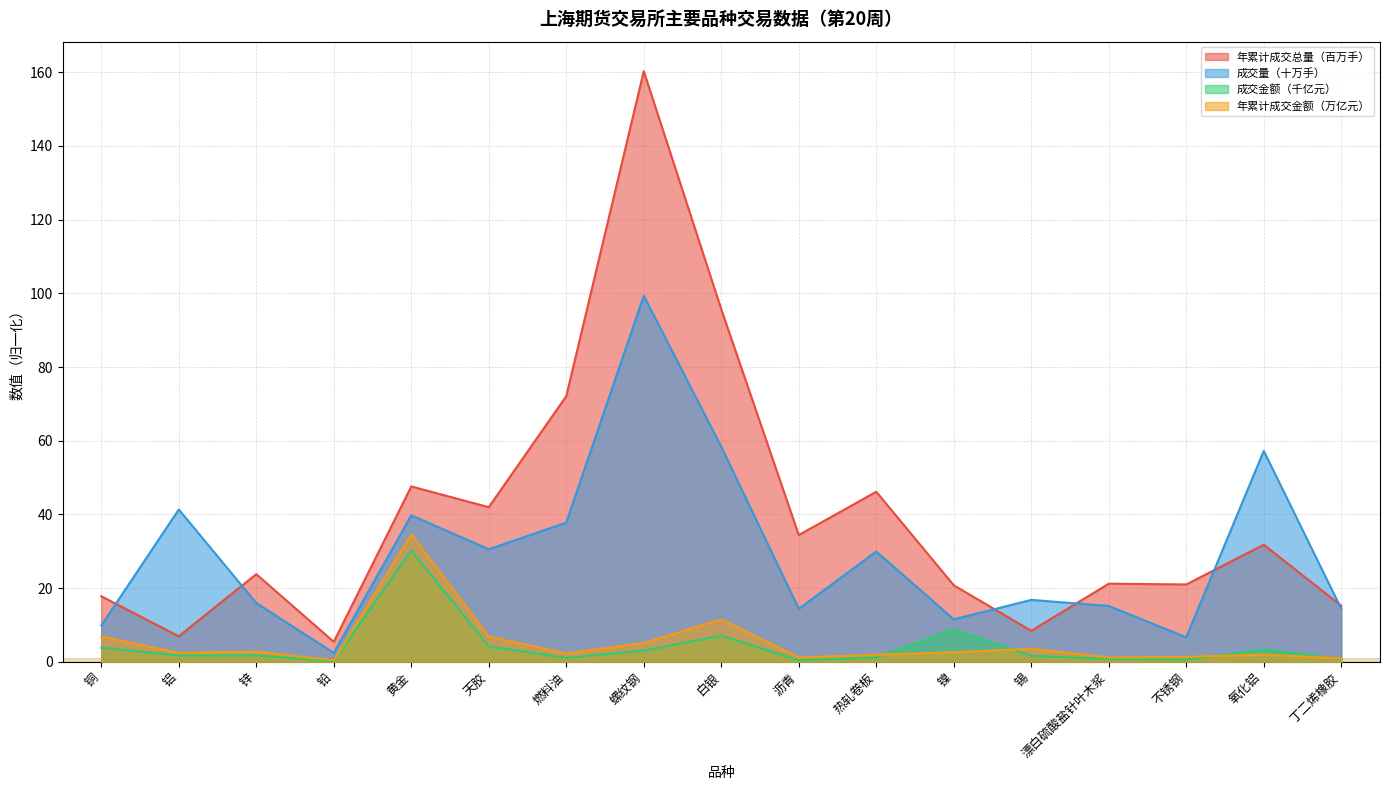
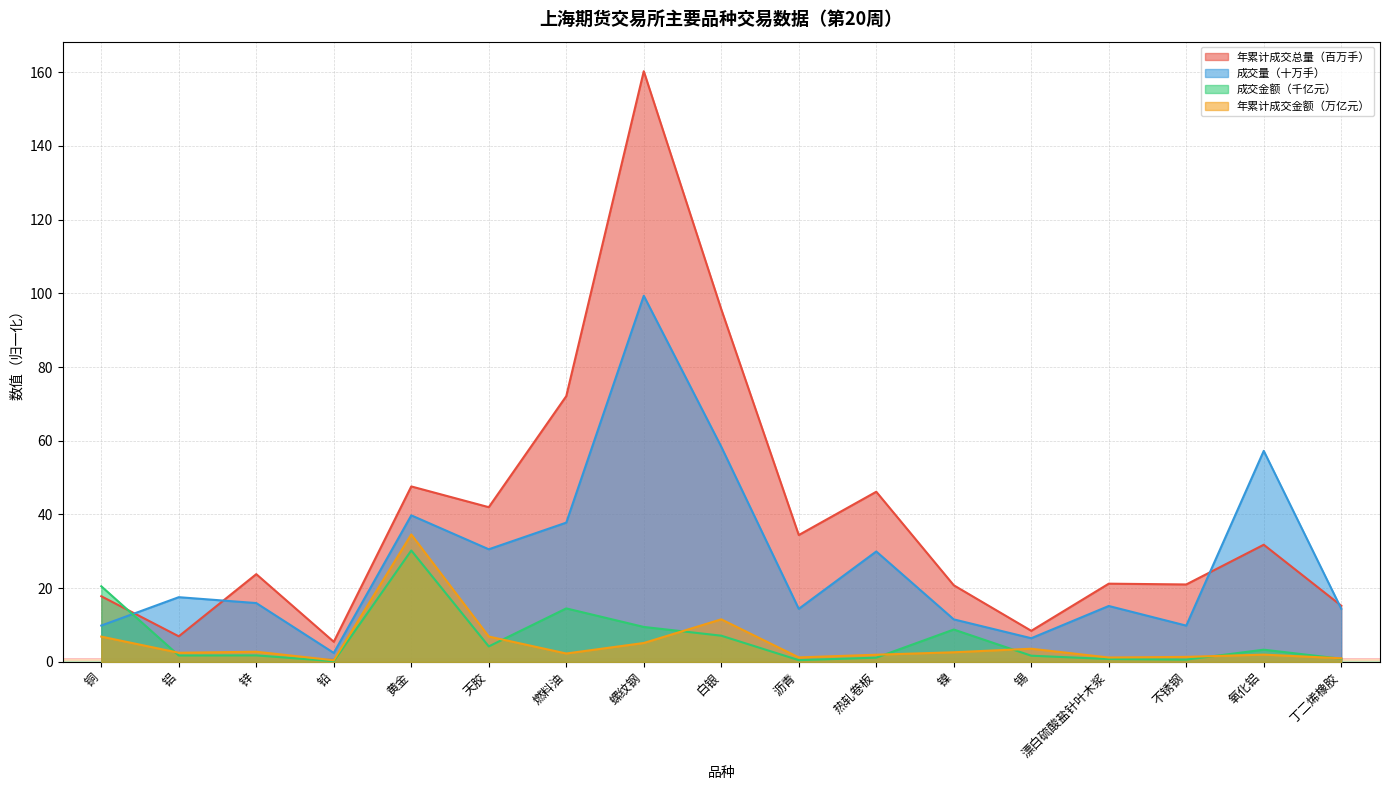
  {
    "年累计成交总量（百万手）": {
      "铜": 18,
      "铝": 7,
      "锌": 24,
      "铅": 5,
      "黄金": 48,
      "天胶": 42,
      "燃料油": 72,
      "螺纹钢": 160,
      "白银": 96,
      "沥青": 34,
      "热轧卷板": 46,
      "镍": 21,
      "锡": 8,
      "漂白硫酸盐针叶木浆": 21,
      "不锈钢": 21,
      "氧化铝": 32,
      "丁二烯橡胶": 15
    },
    "成交量（十万手）": {
      "铜": 10,
-     "铝": 41,
+     "铝": 18,
      "锌": 16,
      "铅": 2,
      "黄金": 40,
      "天胶": 31,
      "燃料油": 38,
      "螺纹钢": 99,
      "白银": 58,
      "沥青": 14,
      "热轧卷板": 30,
      "镍": 12,
-     "锡": 17,
+     "锡": 6,
      "漂白硫酸盐针叶木浆": 15,
-     "不锈钢": 7,
+     "不锈钢": 10,
      "氧化铝": 57,
      "丁二烯橡胶": 14
    },
    "成交金额（千亿元）": {
-     "铜": 4,
+     "铜": 21,
      "铝": 2,
      "锌": 2,
      "黄金": 30,
      "天胶": 4,
-     "燃料油": 1,
-     "螺纹钢": 3,
+     "燃料油": 15,
+     "螺纹钢": 10,
      "白银": 7,
      "沥青": 0,
      "热轧卷板": 1,
      "镍": 9,
      "锡": 2,
      "不锈钢": 1,
      "氧化铝": 3
    },
    "年累计成交金额（万亿元）": {
      "铜": 7,
      "铝": 3,
      "锌": 3,
      "黄金": 35,
      "天胶": 7,
      "燃料油": 2,
      "螺纹钢": 5,
      "白银": 12,
      "沥青": 1,
      "热轧卷板": 2,
      "镍": 3,
      "锡": 4,
      "不锈钢": 1,
      "氧化铝": 2
    }
  }
